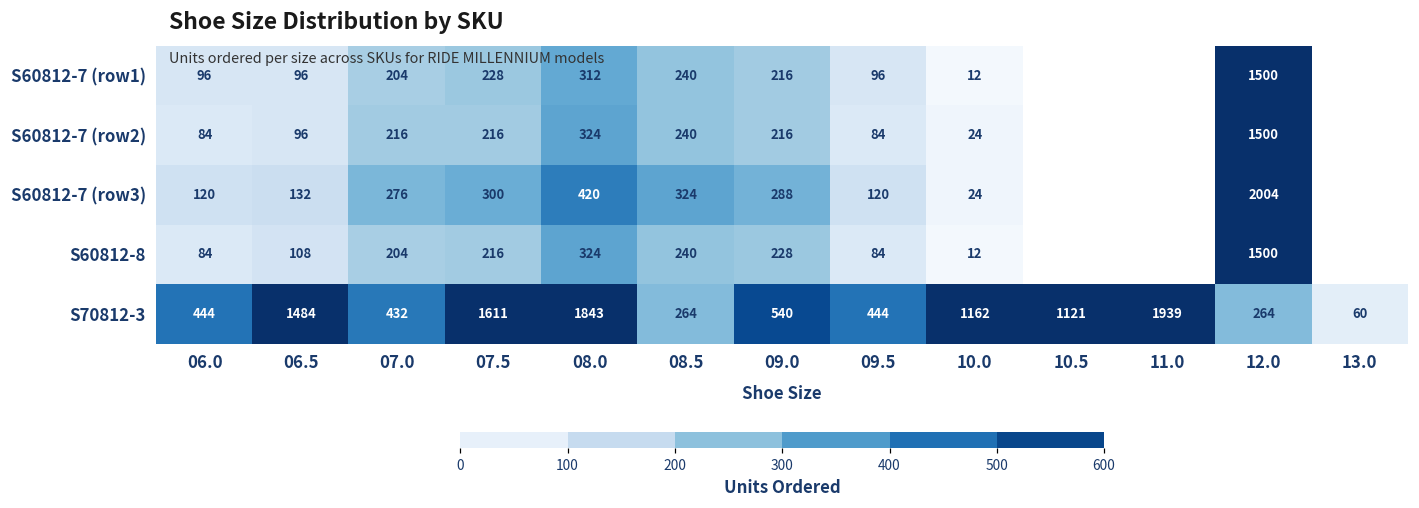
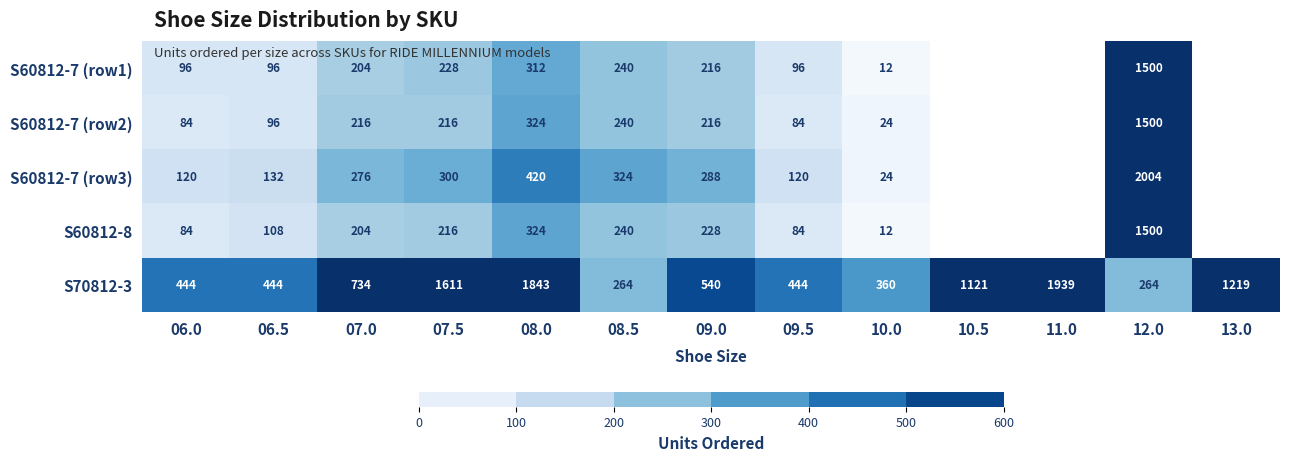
  {
    "S60812-7 (row1)": {
      "06.0": 96,
      "06.5": 96,
      "07.0": 204,
      "07.5": 228,
      "08.0": 312,
      "08.5": 240,
      "09.0": 216,
      "09.5": 96,
      "10.0": 12,
      "12.0": 1500
    },
    "S60812-7 (row2)": {
      "06.0": 84,
      "06.5": 96,
      "07.0": 216,
      "07.5": 216,
      "08.0": 324,
      "08.5": 240,
      "09.0": 216,
      "09.5": 84,
      "10.0": 24,
      "12.0": 1500
    },
    "S60812-7 (row3)": {
      "06.0": 120,
      "06.5": 132,
      "07.0": 276,
      "07.5": 300,
      "08.0": 420,
      "08.5": 324,
      "09.0": 288,
      "09.5": 120,
      "10.0": 24,
      "12.0": 2004
    },
    "S60812-8": {
      "06.0": 84,
      "06.5": 108,
      "07.0": 204,
      "07.5": 216,
      "08.0": 324,
      "08.5": 240,
      "09.0": 228,
      "09.5": 84,
      "10.0": 12,
      "12.0": 1500
    },
    "S70812-3": {
      "06.0": 444,
-     "06.5": 1484,
-     "07.0": 432,
+     "06.5": 444,
+     "07.0": 734,
      "07.5": 1611,
      "08.0": 1843,
      "08.5": 264,
      "09.0": 540,
      "09.5": 444,
-     "10.0": 1162,
+     "10.0": 360,
      "10.5": 1121,
      "11.0": 1939,
      "12.0": 264,
-     "13.0": 60
+     "13.0": 1219
    }
  }
